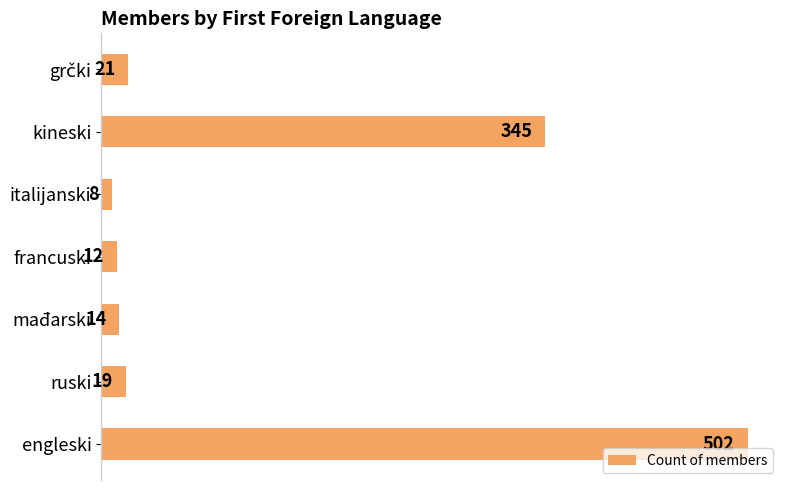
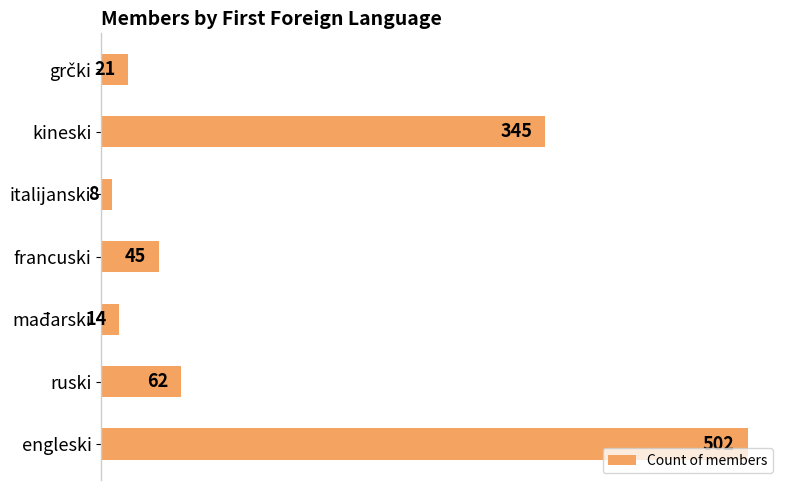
  {
    "grčki": 21,
    "kineski": 345,
    "italijanski": 8,
-   "francuski": 12,
+   "francuski": 45,
    "mađarski": 14,
-   "ruski": 19
+   "ruski": 62
  }
